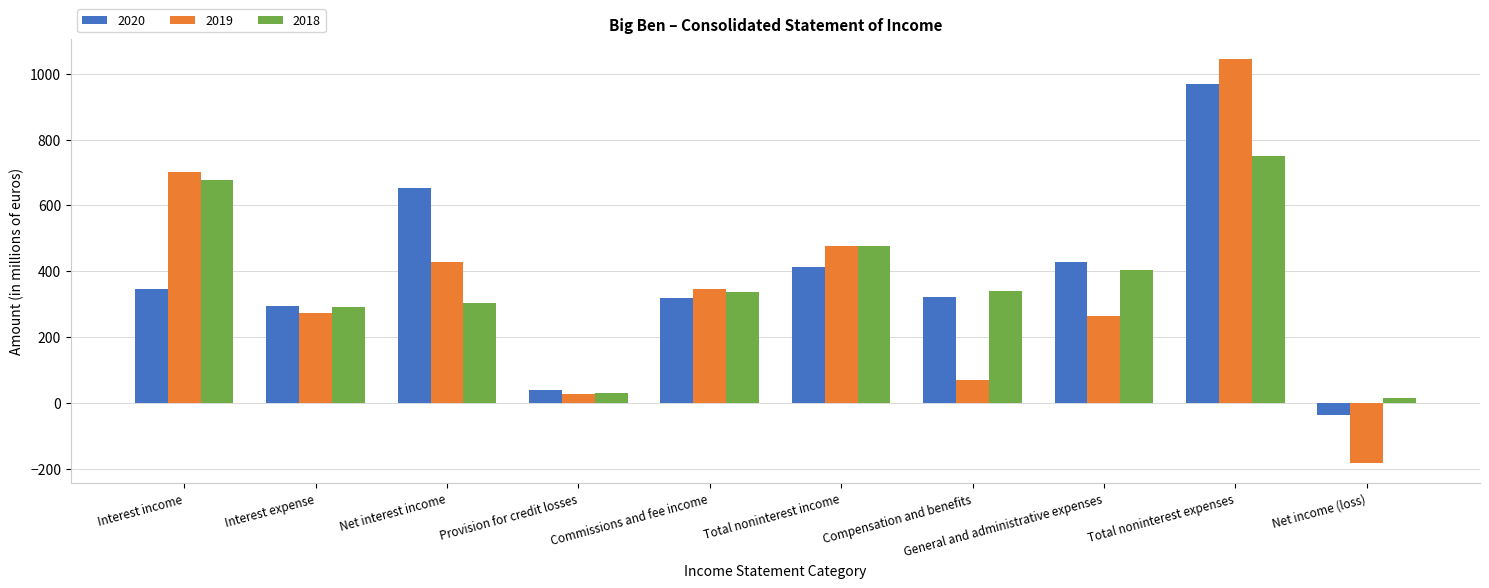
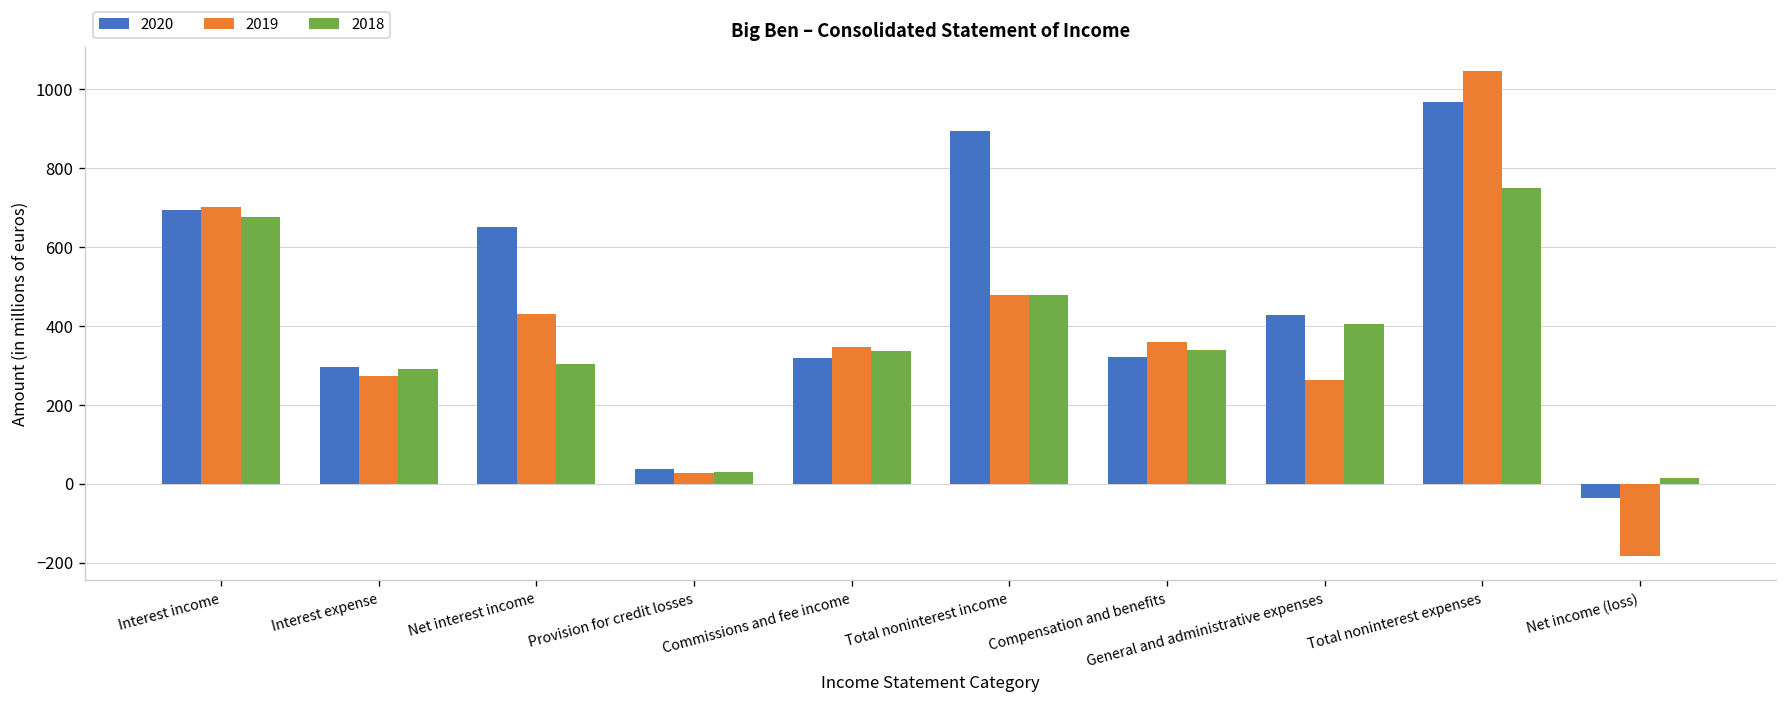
  {
    "2020": {
-     "Interest income": 350,
+     "Interest income": 690,
      "Interest expense": 300,
      "Net interest income": 650,
      "Provision for credit losses": 40,
      "Commissions and fee income": 320,
-     "Total noninterest income": 410,
+     "Total noninterest income": 890,
      "Compensation and benefits": 320,
      "General and administrative expenses": 430,
      "Total noninterest expenses": 970,
      "Net income (loss)": -40
    },
    "2019": {
      "Interest income": 700,
      "Interest expense": 270,
      "Net interest income": 430,
      "Provision for credit losses": 30,
      "Commissions and fee income": 350,
      "Total noninterest income": 480,
-     "Compensation and benefits": 70,
+     "Compensation and benefits": 360,
      "General and administrative expenses": 260,
      "Total noninterest expenses": 1050,
      "Net income (loss)": -180
    },
    "2018": {
      "Interest income": 680,
      "Interest expense": 290,
      "Net interest income": 300,
      "Provision for credit losses": 30,
      "Commissions and fee income": 340,
      "Total noninterest income": 480,
      "Compensation and benefits": 340,
      "General and administrative expenses": 400,
      "Total noninterest expenses": 750,
      "Net income (loss)": 20
    }
  }
